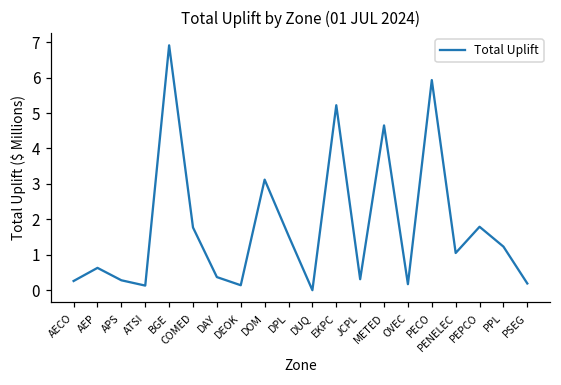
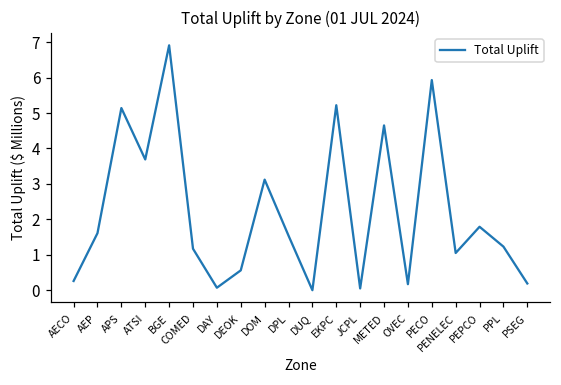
  {
    "AECO": 0.3,
-   "AEP": 0.6,
-   "APS": 0.3,
-   "ATSI": 0.1,
+   "AEP": 1.6,
+   "APS": 5.1,
+   "ATSI": 3.7,
    "BGE": 6.9,
-   "COMED": 1.8,
-   "DAY": 0.4,
-   "DEOK": 0.1,
+   "COMED": 1.2,
+   "DAY": 0.1,
+   "DEOK": 0.6,
    "DOM": 3.1,
    "DPL": 1.5,
    "DUQ": 0.0,
    "EKPC": 5.2,
-   "JCPL": 0.3,
+   "JCPL": 0.1,
    "METED": 4.7,
    "OVEC": 0.2,
    "PECO": 5.9,
    "PENELEC": 1.1,
    "PEPCO": 1.8,
    "PPL": 1.2,
    "PSEG": 0.2
  }
